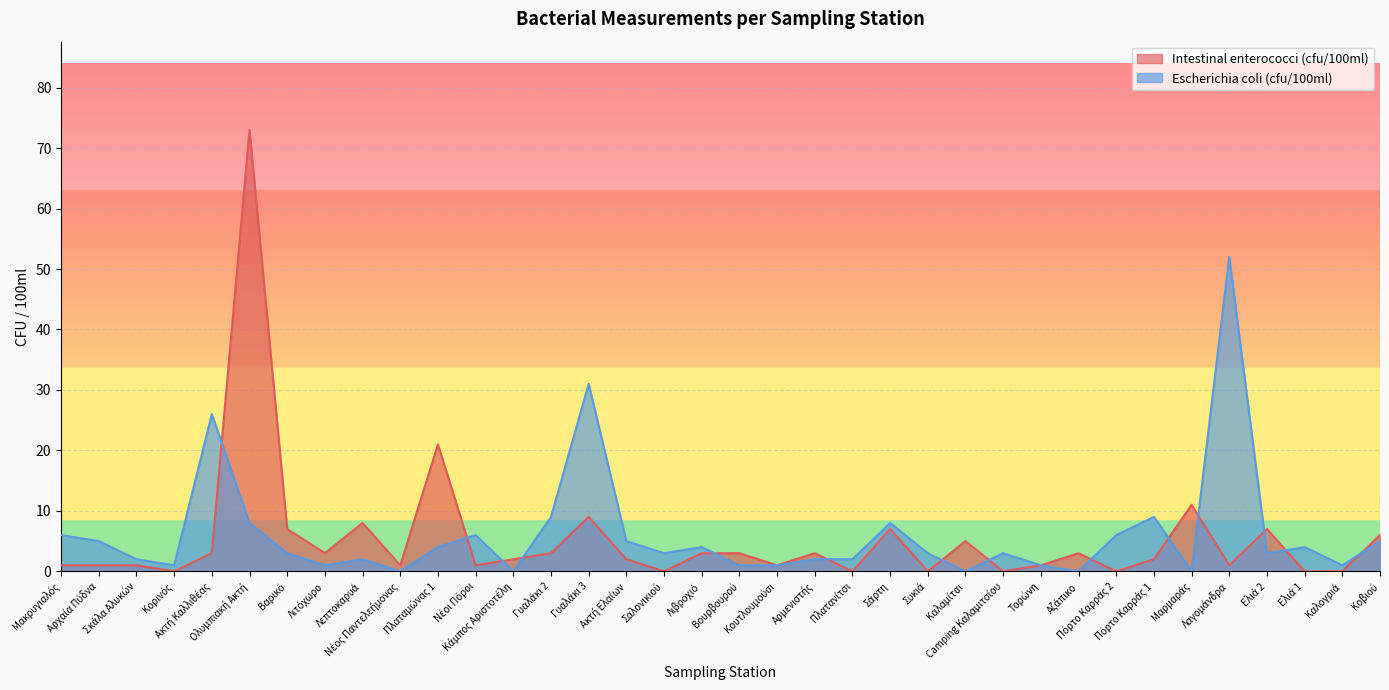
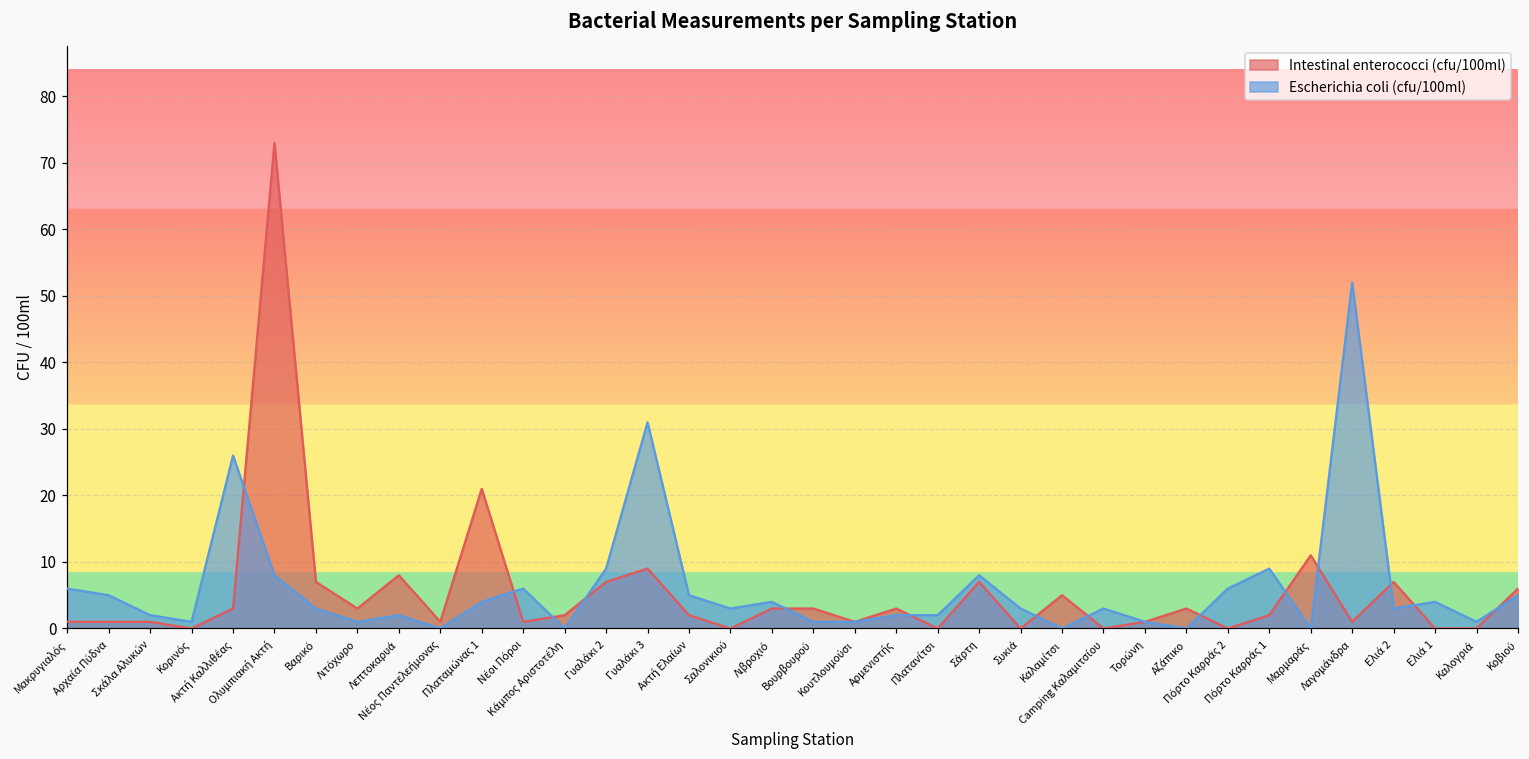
  {
    "Intestinal enterococci (cfu/100ml)": {
      "Μακρυγιαλός": 1,
      "Αρχαία Πύδνα": 1,
      "Σκάλα Αλυκών": 1,
      "Κορινός": 0,
      "Ακτή Καλλιθέας": 3,
      "Ολυμπιακή Ακτή": 73,
      "Βαρικό": 7,
      "Λιτόχωρο": 3,
      "Λεπτοκαρυά": 8,
      "Νέος Παντελεήμονας": 1,
      "Πλαταμώνας 1": 21,
      "Νέοι Πόροι": 1,
      "Κάμπος Αριστοτέλη": 2,
-     "Γυαλάκι 2": 3,
+     "Γυαλάκι 2": 7,
      "Γυαλάκι 3": 9,
      "Ακτή Ελαίων": 2,
      "Σαλονικιού": 0,
      "Λιβροχιό": 3,
      "Βουρβουρού": 3,
      "Αρμενιστής": 3,
      "Πλατανίτσι": 0,
      "Σάρτη": 7,
      "Συκιά": 0,
      "Καλαμίτσι": 5,
      "Camping Καλαμιτσίου": 0,
      "Αζάπικο": 3,
      "Πόρτο Καρράς 2": 0,
      "Πόρτο Καρράς 1": 2,
      "Μαρμαράς": 11,
      "Λαγομάνδρα": 1,
      "Ελιά 2": 7,
      "Ελιά 1": 0,
      "Καλογριά": 0,
      "Κοβιού": 6
    },
    "Escherichia coli (cfu/100ml)": {
      "Μακρυγιαλός": 6,
      "Αρχαία Πύδνα": 5,
      "Σκάλα Αλυκών": 2,
      "Κορινός": 1,
      "Ακτή Καλλιθέας": 26,
      "Ολυμπιακή Ακτή": 8,
      "Βαρικό": 3,
      "Λιτόχωρο": 1,
      "Λεπτοκαρυά": 2,
      "Νέος Παντελεήμονας": 0,
      "Πλαταμώνας 1": 4,
      "Νέοι Πόροι": 6,
      "Κάμπος Αριστοτέλη": 0,
      "Γυαλάκι 2": 9,
      "Γυαλάκι 3": 31,
      "Ακτή Ελαίων": 5,
      "Σαλονικιού": 3,
      "Λιβροχιό": 4,
      "Βουρβουρού": 1,
      "Αρμενιστής": 2,
      "Πλατανίτσι": 2,
      "Σάρτη": 8,
      "Συκιά": 3,
      "Καλαμίτσι": 0,
      "Camping Καλαμιτσίου": 3,
      "Αζάπικο": 0,
      "Πόρτο Καρράς 2": 6,
      "Πόρτο Καρράς 1": 9,
      "Μαρμαράς": 0,
      "Λαγομάνδρα": 52,
      "Ελιά 2": 3,
      "Ελιά 1": 4,
      "Καλογριά": 1,
      "Κοβιού": 5
    }
  }
